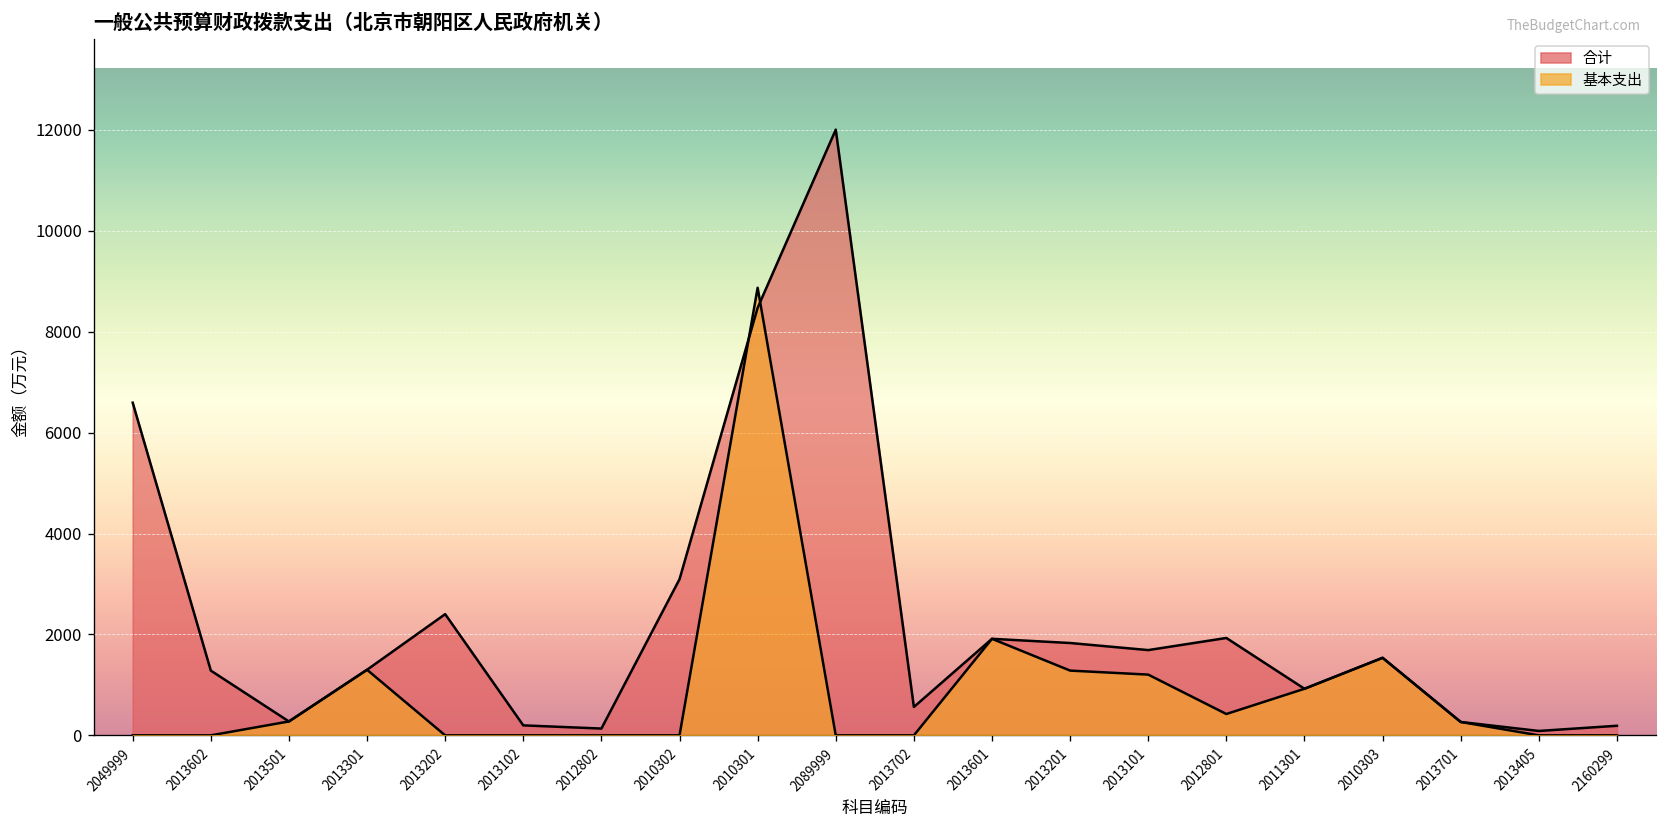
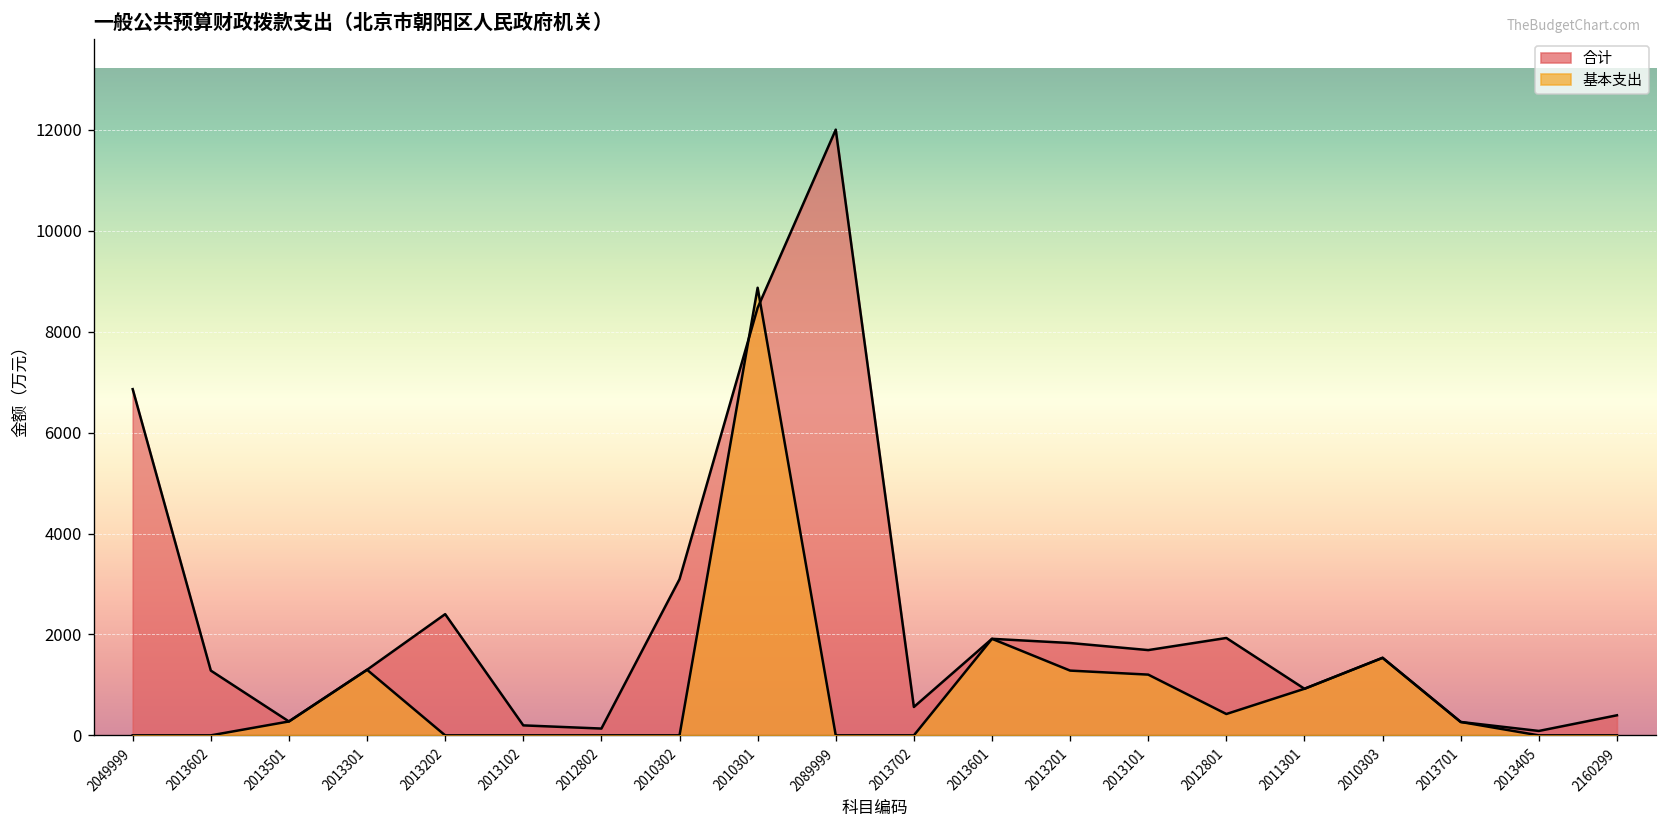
  {
    "合计": {
-     "2049999": 6600,
+     "2049999": 6900,
      "2013602": 1300,
      "2013202": 2400,
      "2013102": 200,
      "2012802": 100,
      "2010302": 3100,
      "2010301": 8500,
      "2089999": 12000,
      "2013702": 600,
      "2013201": 1800,
      "2013101": 1700,
      "2012801": 1900,
      "2013405": 100,
-     "2160299": 200
+     "2160299": 400
    },
    "基本支出": {
      "2049999": 0,
      "2013602": 0,
      "2013202": 0,
      "2013102": 0,
      "2012802": 0,
      "2010302": 0,
      "2010301": 8900,
      "2089999": 0,
      "2013702": 0,
      "2013201": 1300,
      "2013101": 1200,
      "2012801": 400,
      "2013405": 0,
      "2160299": 0
    }
  }
